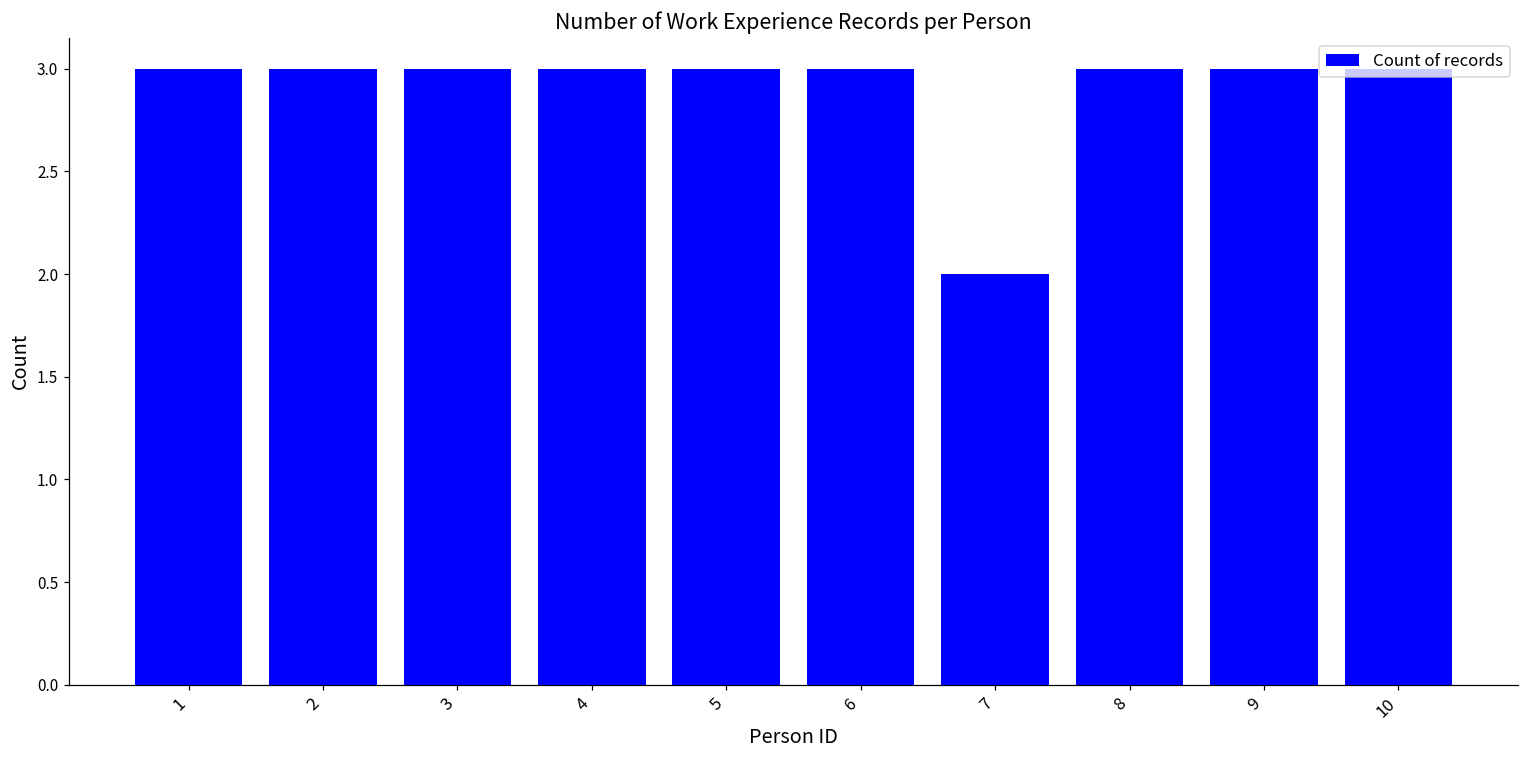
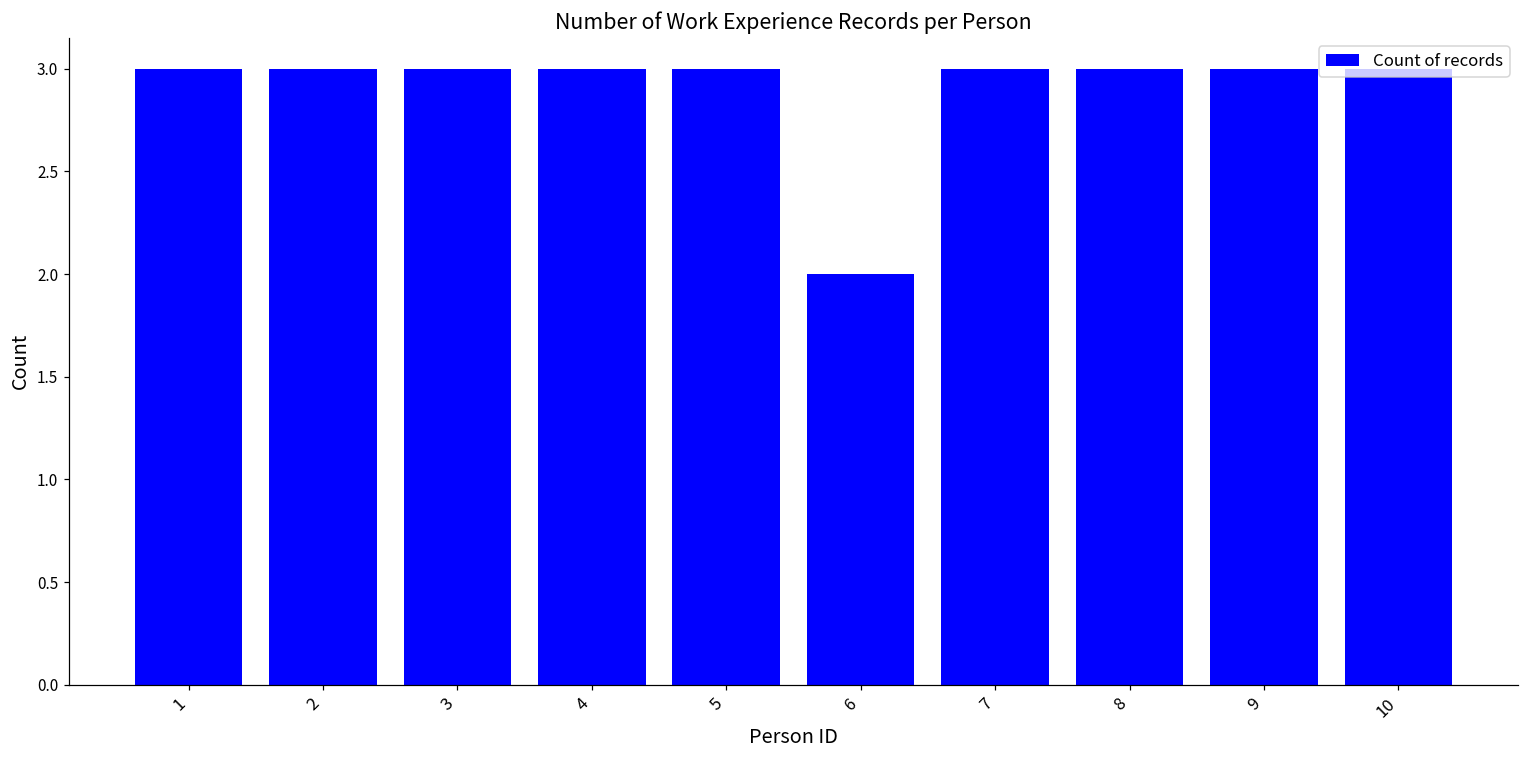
  {
    "1": 3,
    "2": 3,
    "3": 3,
    "4": 3,
    "5": 3,
-   "6": 3,
-   "7": 2,
+   "6": 2,
+   "7": 3,
    "8": 3,
    "9": 3
  }
